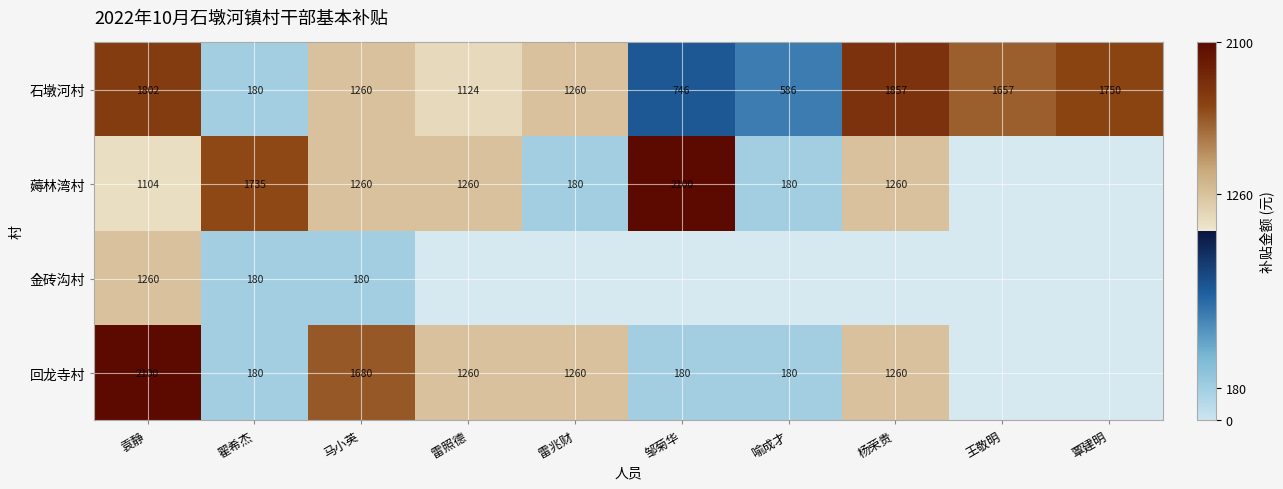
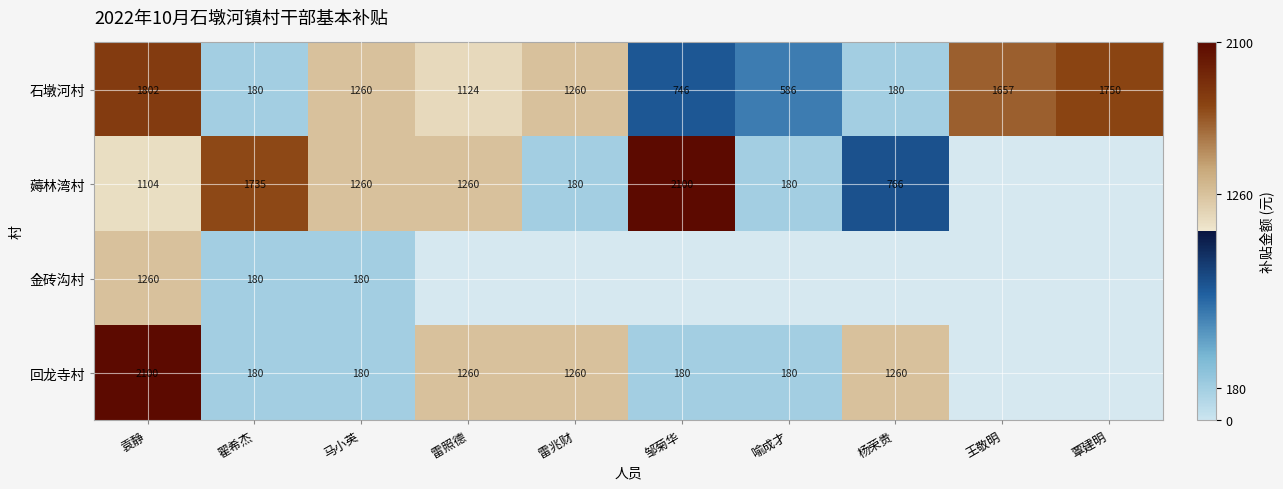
  {
    "石墩河村": {
      "袁静": 1802,
      "翟希杰": 180,
      "马小英": 1260,
      "雷照德": 1124,
      "雷兆财": 1260,
      "邹菊华": 746,
      "喻成才": 586,
-     "杨荣贵": 1857,
+     "杨荣贵": 180,
      "王敬明": 1657,
      "覃建明": 1750
    },
    "薅林湾村": {
      "袁静": 1104,
      "翟希杰": 1735,
      "马小英": 1260,
      "雷照德": 1260,
      "雷兆财": 180,
      "邹菊华": 2100,
      "喻成才": 180,
-     "杨荣贵": 1260
+     "杨荣贵": 766
    },
    "金砖沟村": {
      "袁静": 1260,
      "翟希杰": 180,
      "马小英": 180
    },
    "回龙寺村": {
      "袁静": 2100,
      "翟希杰": 180,
-     "马小英": 1680,
+     "马小英": 180,
      "雷照德": 1260,
      "雷兆财": 1260,
      "邹菊华": 180,
      "喻成才": 180,
      "杨荣贵": 1260
    }
  }
